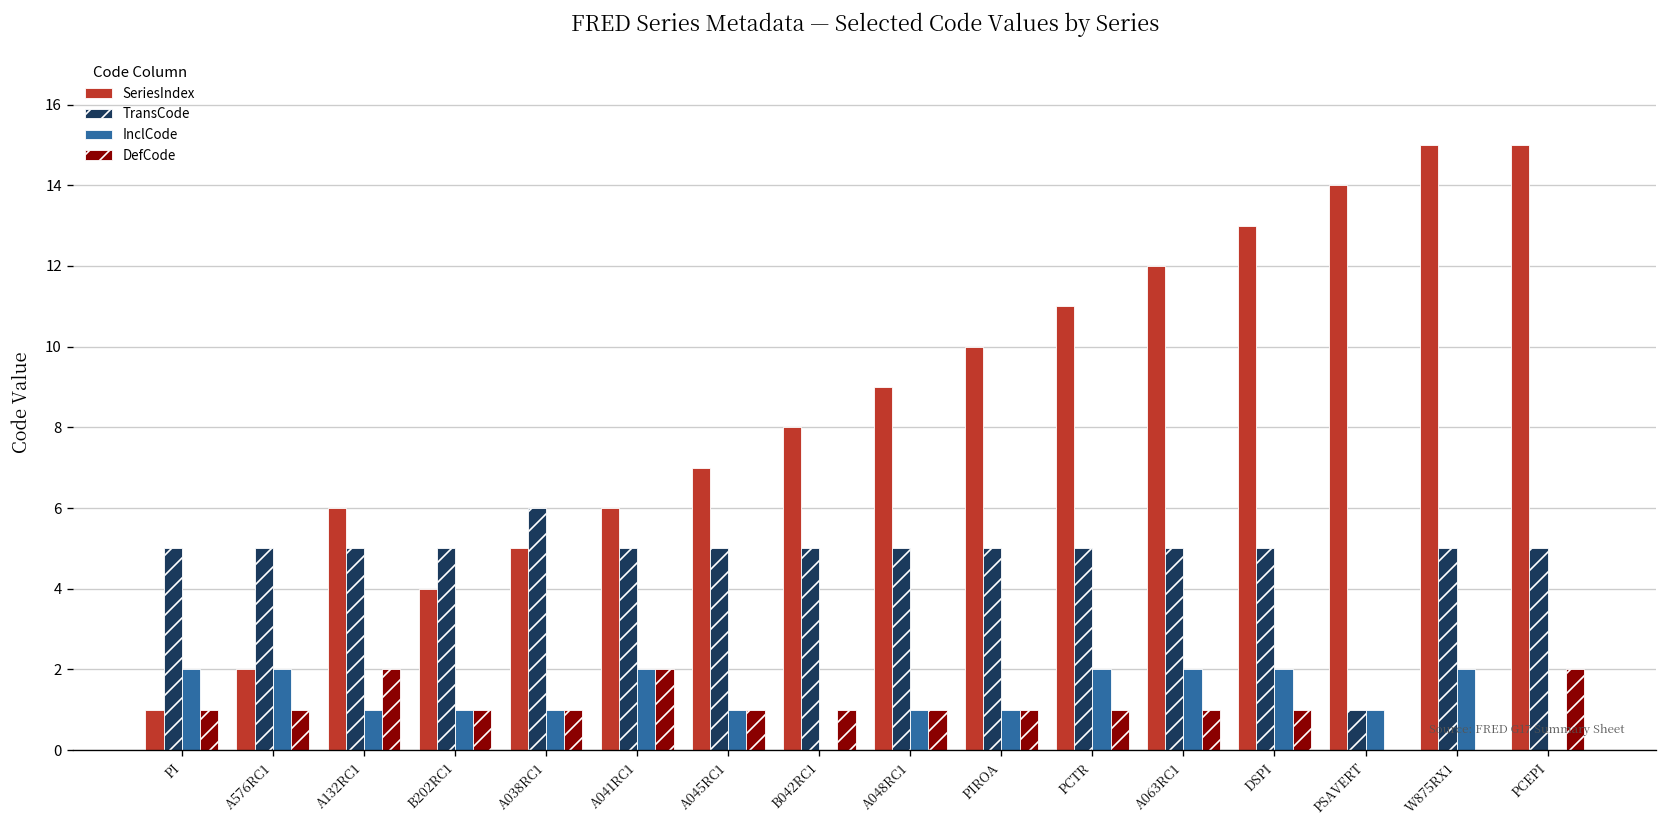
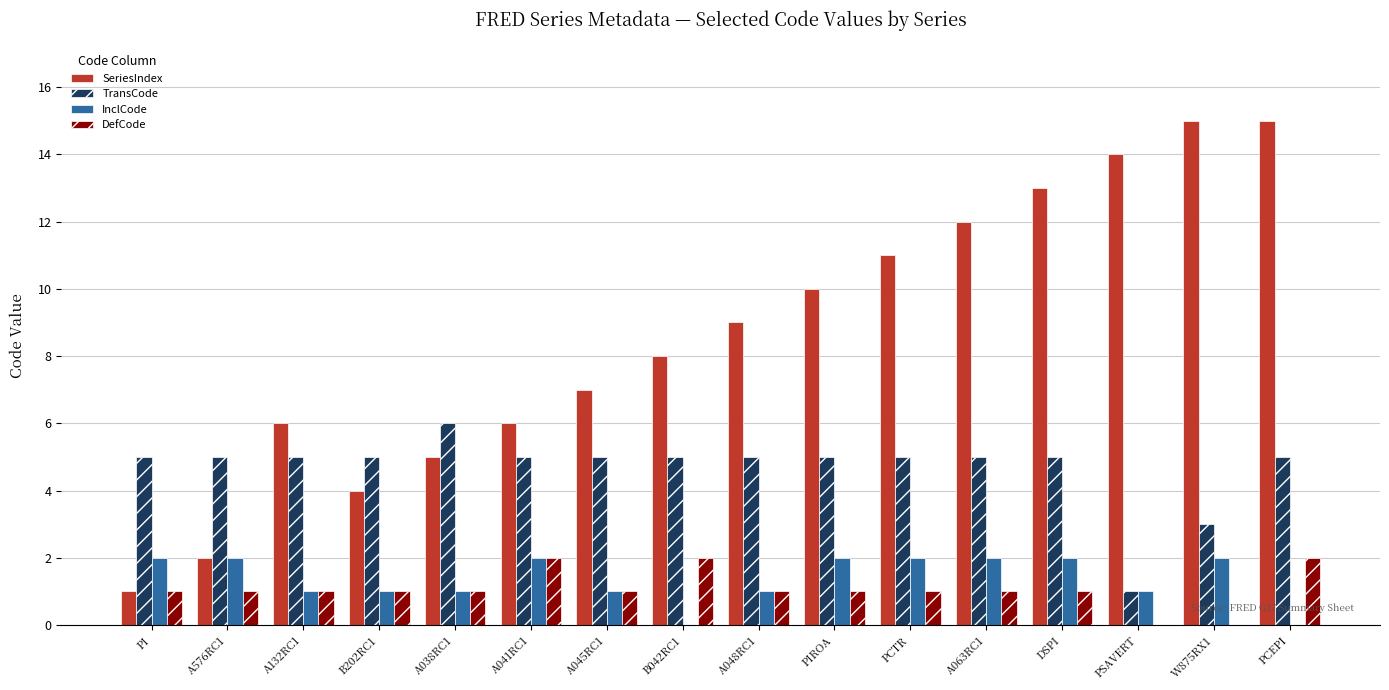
  {
    "SeriesIndex": {
      "PI": 1,
      "A576RC1": 2,
      "A132RC1": 6,
      "B202RC1": 4,
      "A038RC1": 5,
      "A041RC1": 6,
      "A045RC1": 7,
      "B042RC1": 8,
      "A048RC1": 9,
      "PIROA": 10,
      "PCTR": 11,
      "A063RC1": 12,
      "DSPI": 13,
      "PSAVERT": 14,
      "W875RX1": 15,
      "PCEPI": 15
    },
    "TransCode": {
      "PI": 5,
      "A576RC1": 5,
      "A132RC1": 5,
      "B202RC1": 5,
      "A038RC1": 6,
      "A041RC1": 5,
      "A045RC1": 5,
      "B042RC1": 5,
      "A048RC1": 5,
      "PIROA": 5,
      "PCTR": 5,
      "A063RC1": 5,
      "DSPI": 5,
      "PSAVERT": 1,
-     "W875RX1": 5,
+     "W875RX1": 3,
      "PCEPI": 5
    },
    "InclCode": {
      "PI": 2,
      "A576RC1": 2,
      "A132RC1": 1,
      "B202RC1": 1,
      "A038RC1": 1,
      "A041RC1": 2,
      "A045RC1": 1,
      "B042RC1": 0,
      "A048RC1": 1,
-     "PIROA": 1,
+     "PIROA": 2,
      "PCTR": 2,
      "A063RC1": 2,
      "DSPI": 2,
      "PSAVERT": 1,
      "W875RX1": 2,
      "PCEPI": 0
    },
    "DefCode": {
      "PI": 1,
      "A576RC1": 1,
-     "A132RC1": 2,
+     "A132RC1": 1,
      "B202RC1": 1,
      "A038RC1": 1,
      "A041RC1": 2,
      "A045RC1": 1,
-     "B042RC1": 1,
+     "B042RC1": 2,
      "A048RC1": 1,
      "PIROA": 1,
      "PCTR": 1,
      "A063RC1": 1,
      "DSPI": 1,
      "PSAVERT": 0,
      "W875RX1": 0,
      "PCEPI": 2
    }
  }
